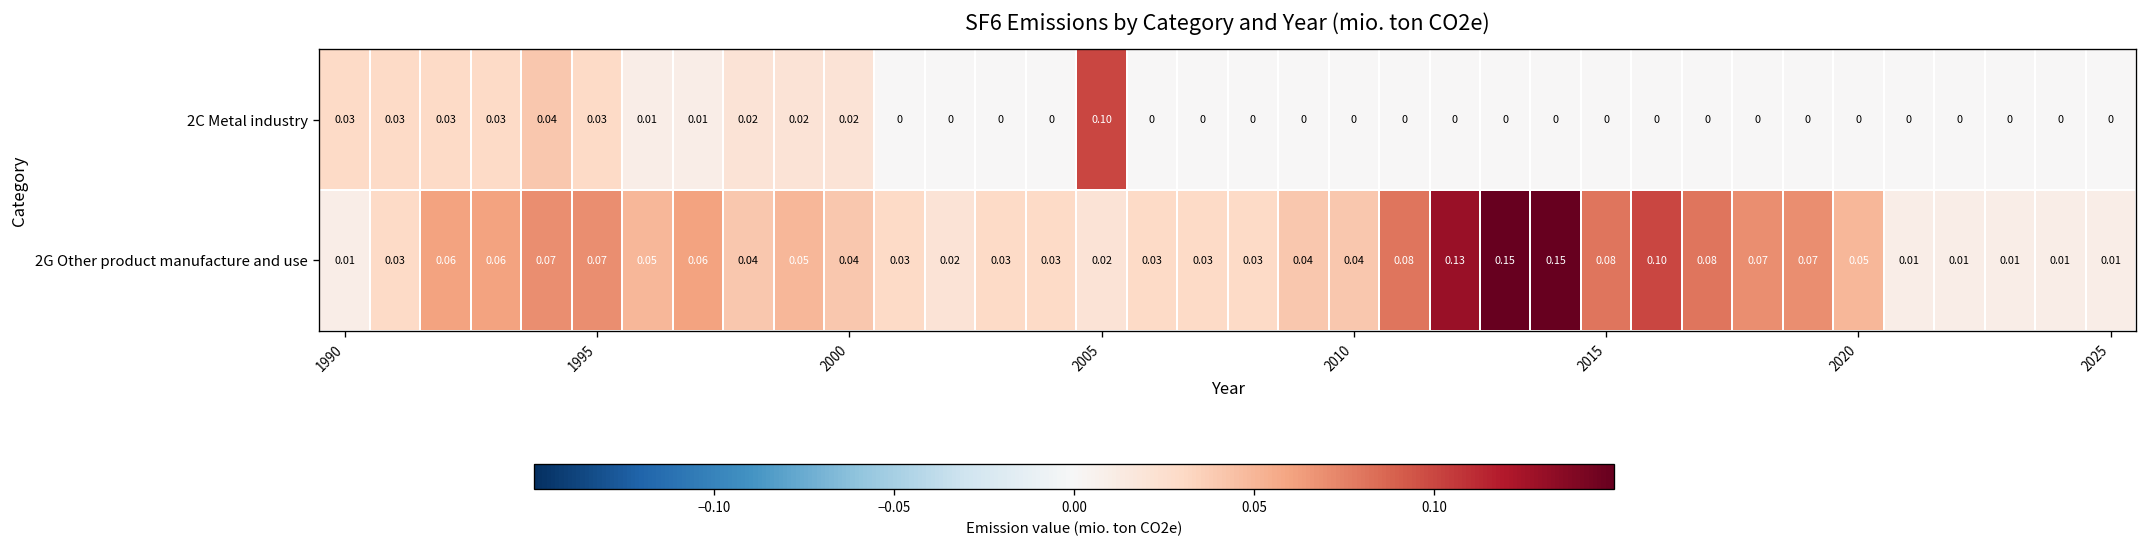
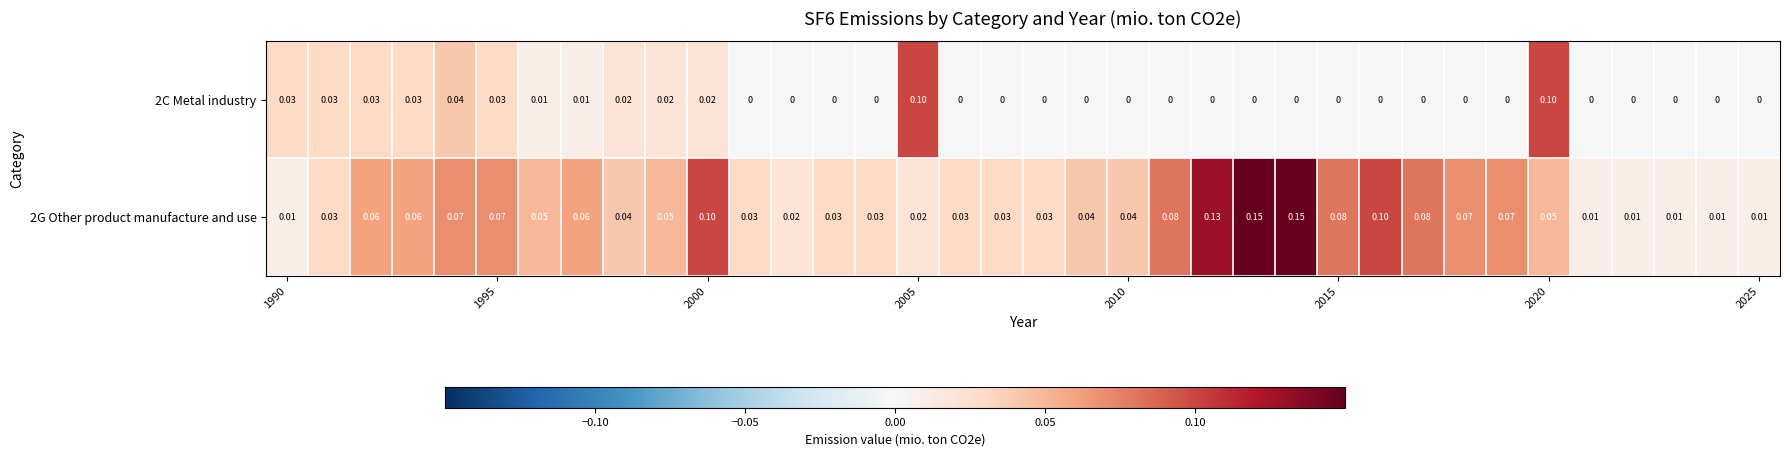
  {
    "2C Metal industry": {
      "1990": 0.03,
      "1995": 0.03,
      "2000": 0.02,
      "2005": 0.10,
      "2010": 0,
      "2015": 0,
-     "2020": 0,
+     "2020": 0.10,
      "2025": 0
    },
    "2G Other product manufacture and use": {
      "1990": 0.01,
      "1995": 0.07,
-     "2000": 0.04,
+     "2000": 0.10,
      "2005": 0.02,
      "2010": 0.04,
      "2015": 0.08,
      "2020": 0.05,
      "2025": 0.01
    }
  }
